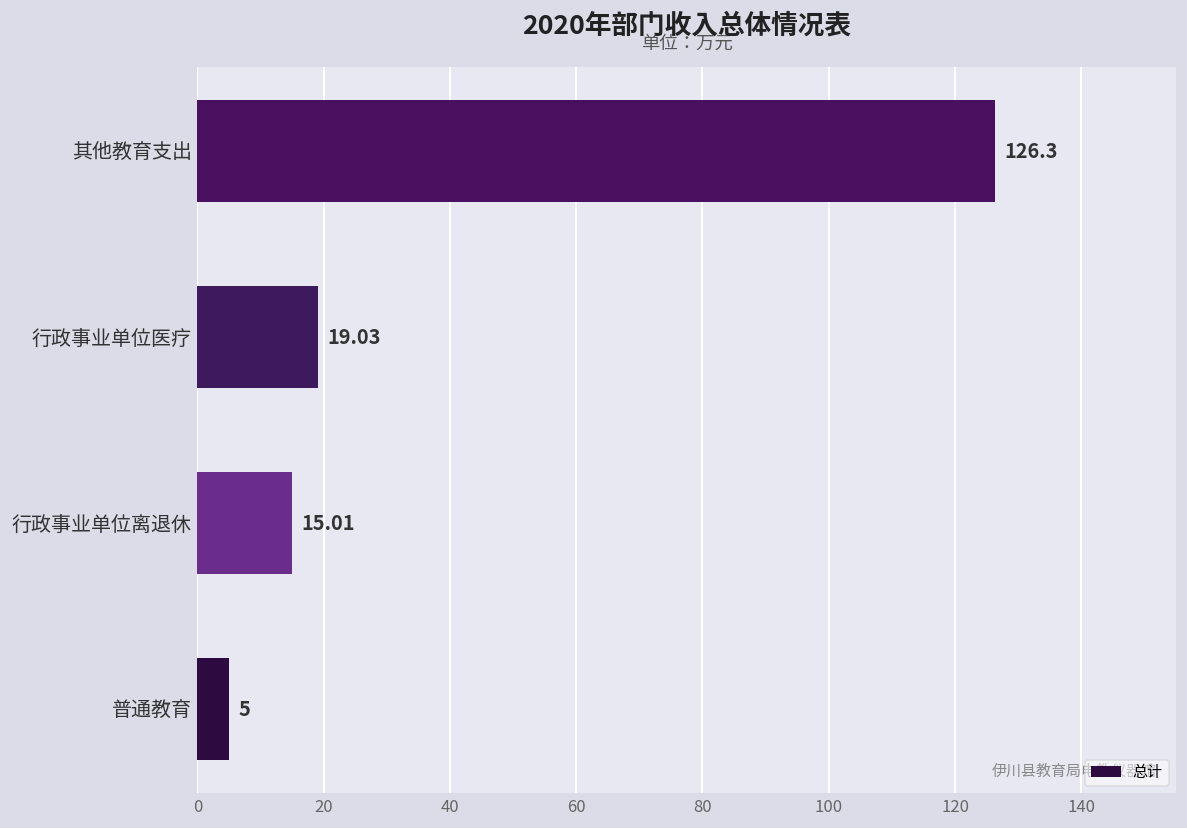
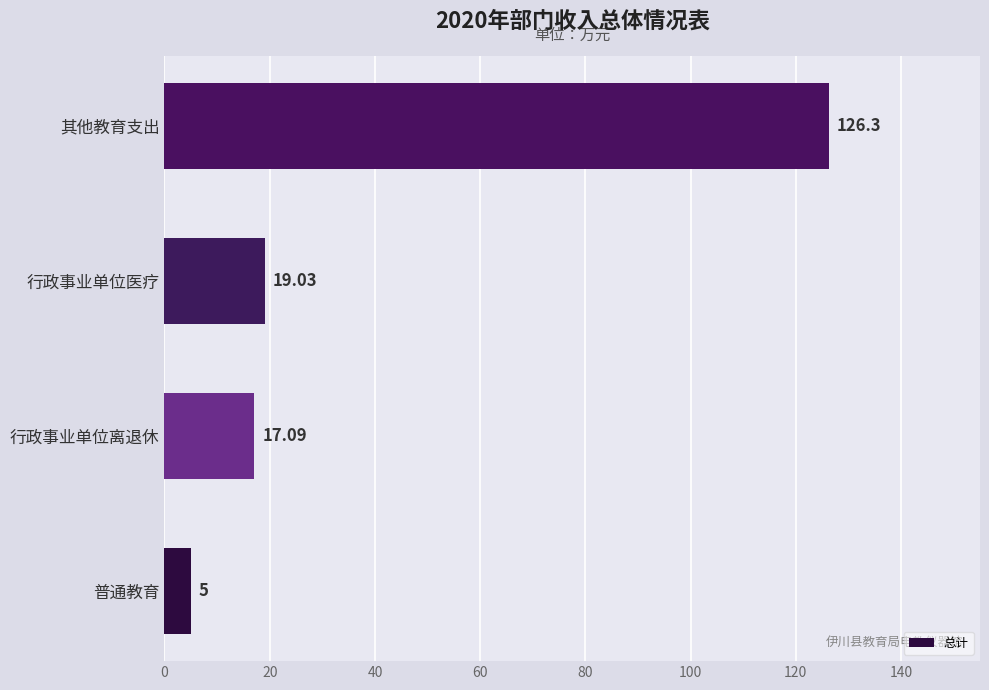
  {
    "其他教育支出": 126.3,
    "行政事业单位医疗": 19.03,
-   "行政事业单位离退休": 15.01,
+   "行政事业单位离退休": 17.09,
    "普通教育": 5
  }
